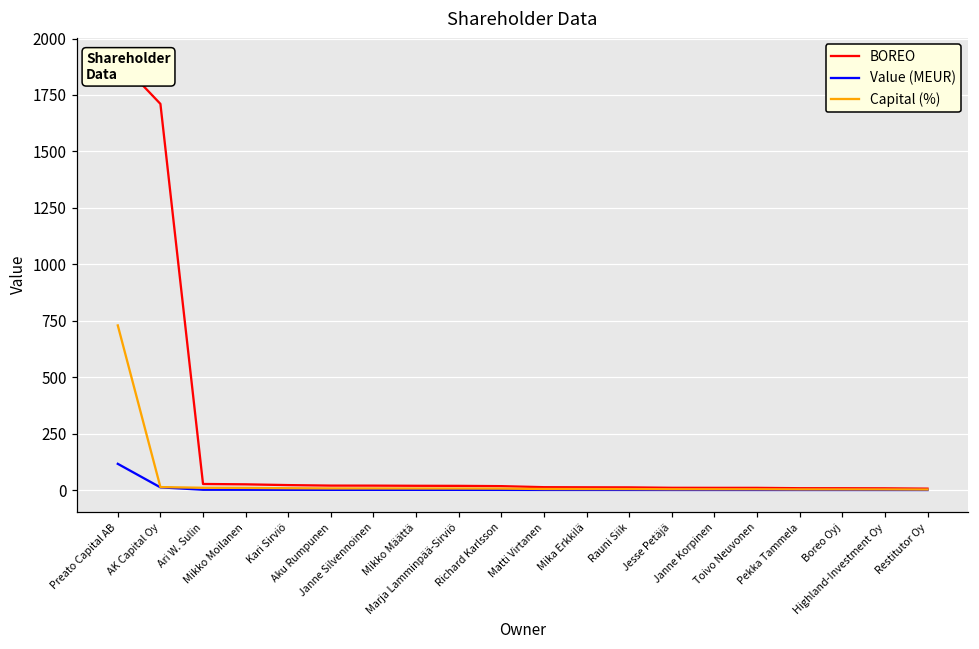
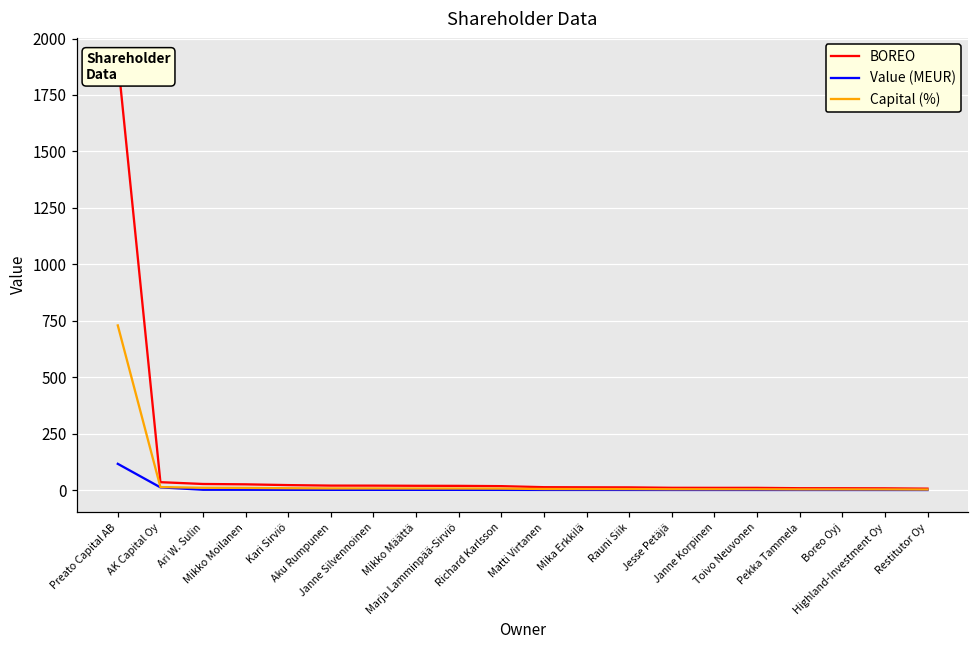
  {
    "BOREO": {
-     "AK Capital Oy": 1710,
+     "AK Capital Oy": 40,
      "Ari W. Sulin": 30,
      "Mikko Moilanen": 30,
      "Kari Sirviö": 20
    },
    "Value (MEUR)": {
      "Preato Capital AB": 120
    },
    "Capital (%)": {
      "Preato Capital AB": 730
    }
  }
